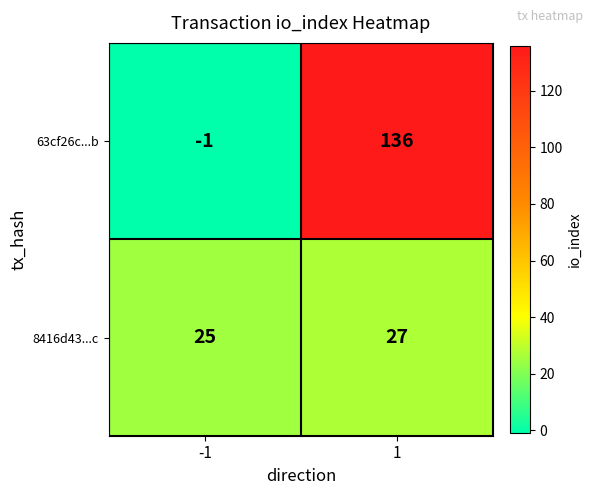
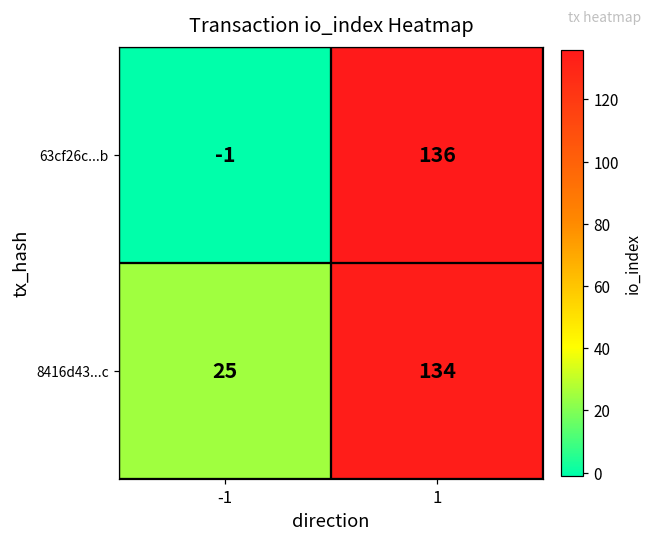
  {
    "63cf26c...b": {
      "-1": -1,
      "1": 136
    },
    "8416d43...c": {
      "-1": 25,
-     "1": 27
+     "1": 134
    }
  }
